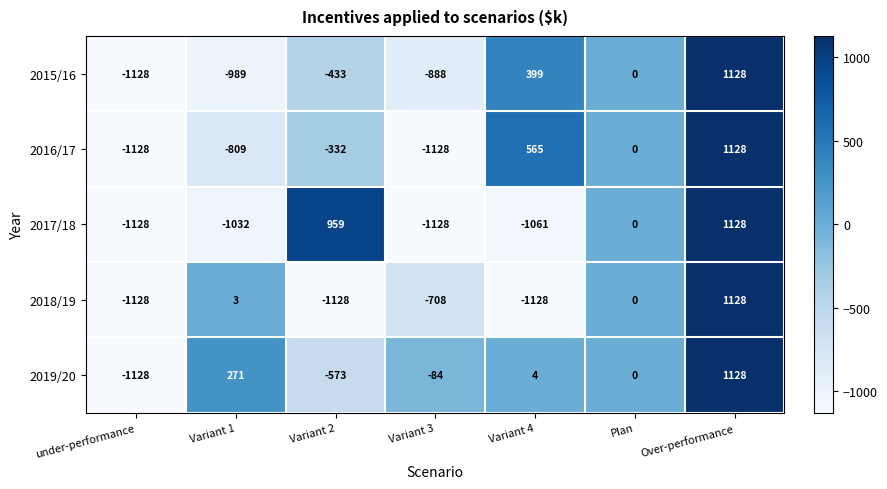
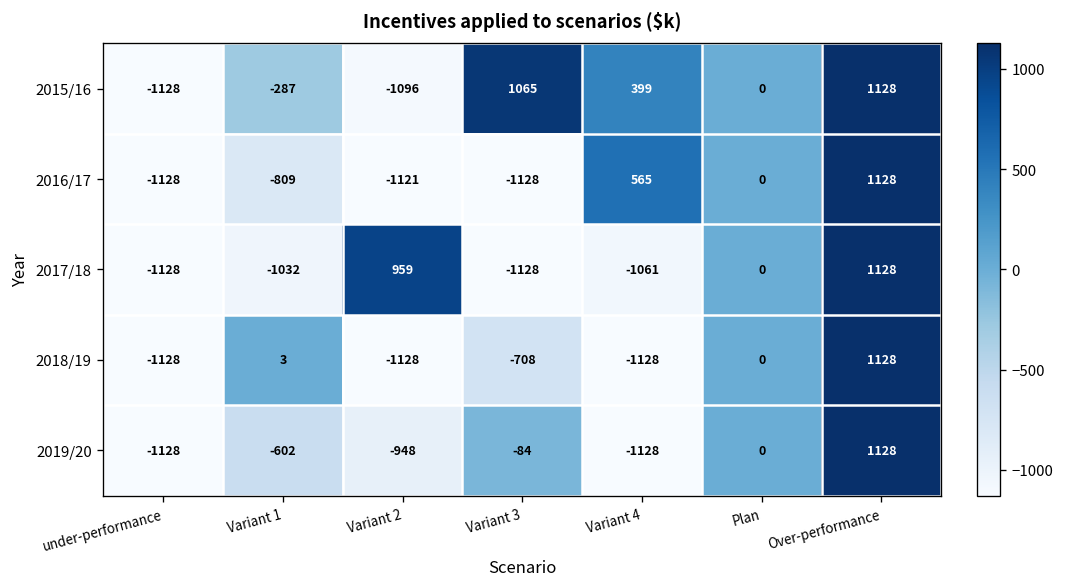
  {
    "2015/16": {
      "under-performance": -1128,
-     "Variant 1": -989,
-     "Variant 2": -433,
-     "Variant 3": -888,
+     "Variant 1": -287,
+     "Variant 2": -1096,
+     "Variant 3": 1065,
      "Variant 4": 399,
      "Plan": 0,
      "Over-performance": 1128
    },
    "2016/17": {
      "under-performance": -1128,
      "Variant 1": -809,
-     "Variant 2": -332,
+     "Variant 2": -1121,
      "Variant 3": -1128,
      "Variant 4": 565,
      "Plan": 0,
      "Over-performance": 1128
    },
    "2017/18": {
      "under-performance": -1128,
      "Variant 1": -1032,
      "Variant 2": 959,
      "Variant 3": -1128,
      "Variant 4": -1061,
      "Plan": 0,
      "Over-performance": 1128
    },
    "2018/19": {
      "under-performance": -1128,
      "Variant 1": 3,
      "Variant 2": -1128,
      "Variant 3": -708,
      "Variant 4": -1128,
      "Plan": 0,
      "Over-performance": 1128
    },
    "2019/20": {
      "under-performance": -1128,
-     "Variant 1": 271,
-     "Variant 2": -573,
+     "Variant 1": -602,
+     "Variant 2": -948,
      "Variant 3": -84,
-     "Variant 4": 4,
+     "Variant 4": -1128,
      "Plan": 0,
      "Over-performance": 1128
    }
  }
